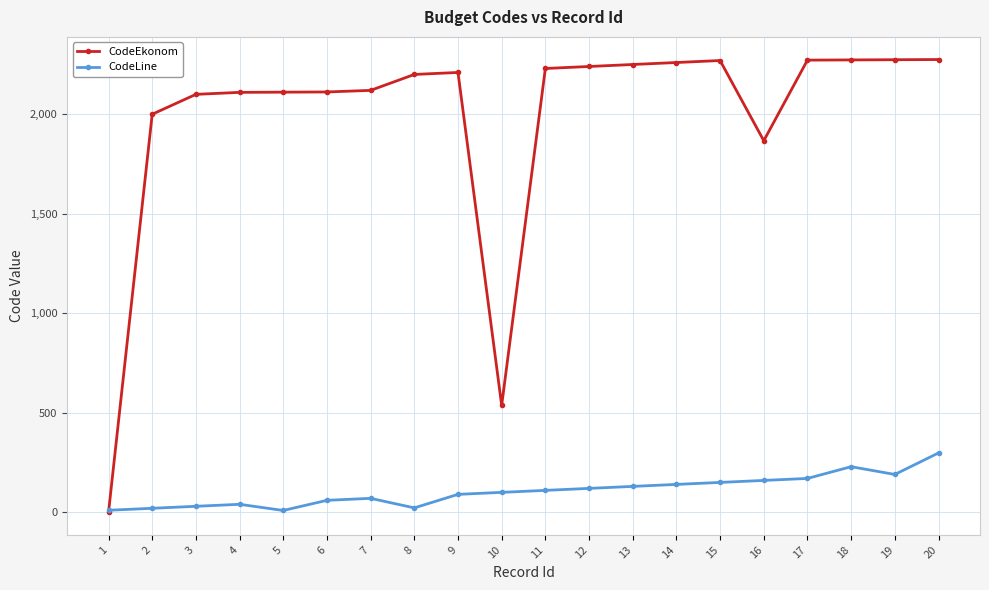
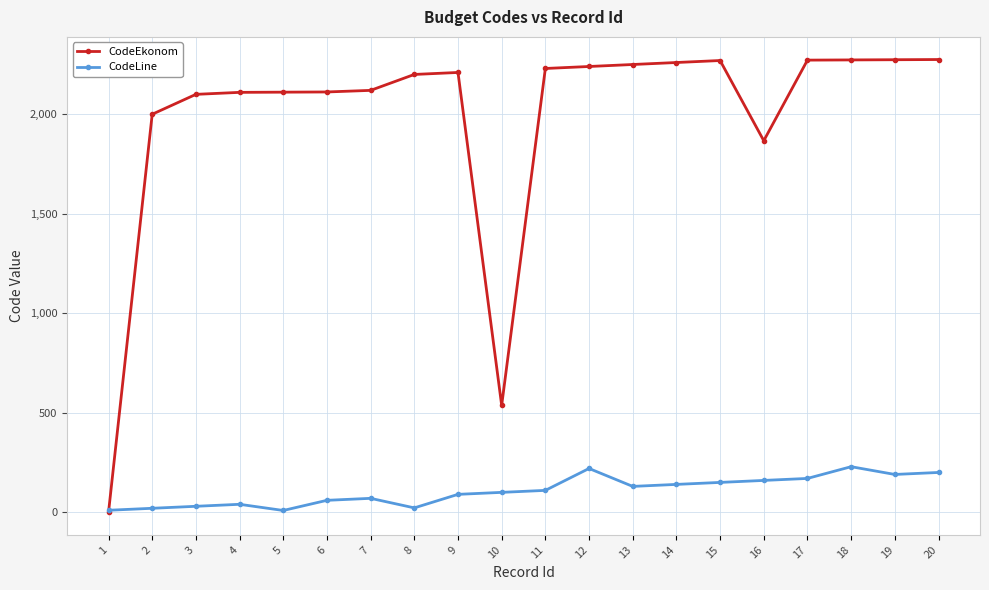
  {
    "CodeEkonom": {
      "2": "2,000",
      "3": "2,100",
      "4": "2,110",
      "5": "2,110",
      "6": "2,110",
      "7": "2,120",
      "8": "2,200",
      "9": "2,210",
      "10": "540",
      "11": "2,230",
      "12": "2,240",
      "13": "2,250",
      "14": "2,260",
      "15": "2,270",
      "16": "1,870",
      "17": "2,270",
      "18": "2,270",
      "19": "2,270",
      "20": "2,280"
    },
    "CodeLine": {
      "2": "20",
      "3": "30",
      "4": "40",
      "5": "10",
      "6": "60",
      "7": "70",
      "8": "20",
      "9": "90",
      "10": "100",
      "11": "110",
-     "12": "120",
+     "12": "220",
      "13": "130",
      "14": "140",
      "15": "150",
      "16": "160",
      "17": "170",
      "18": "230",
      "19": "190",
-     "20": "300"
+     "20": "200"
    }
  }
